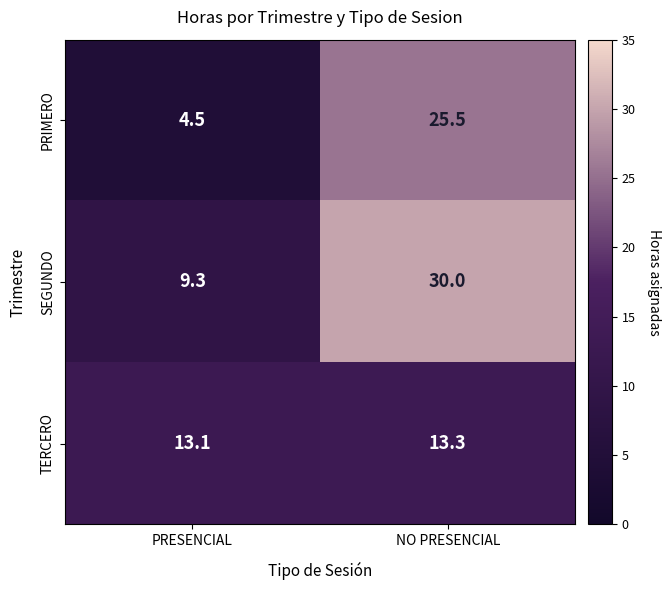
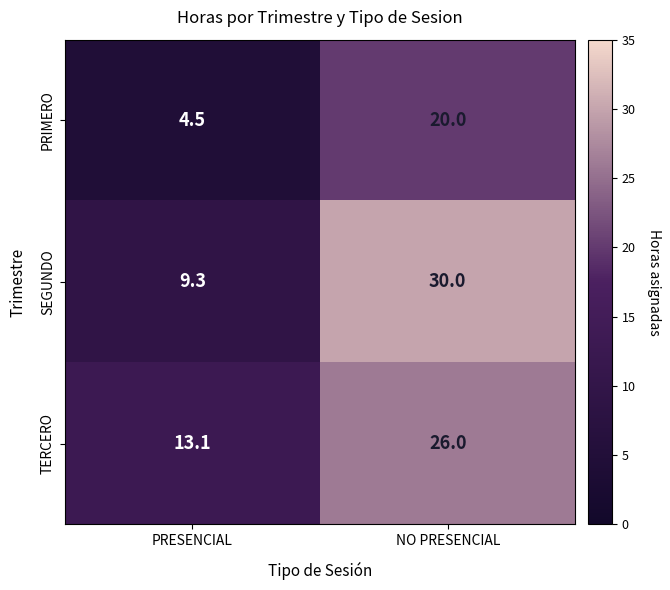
  {
    "PRIMERO": {
      "PRESENCIAL": 4.5,
-     "NO PRESENCIAL": 25.5
+     "NO PRESENCIAL": 20.0
    },
    "SEGUNDO": {
      "PRESENCIAL": 9.3,
      "NO PRESENCIAL": 30.0
    },
    "TERCERO": {
      "PRESENCIAL": 13.1,
-     "NO PRESENCIAL": 13.3
+     "NO PRESENCIAL": 26.0
    }
  }
